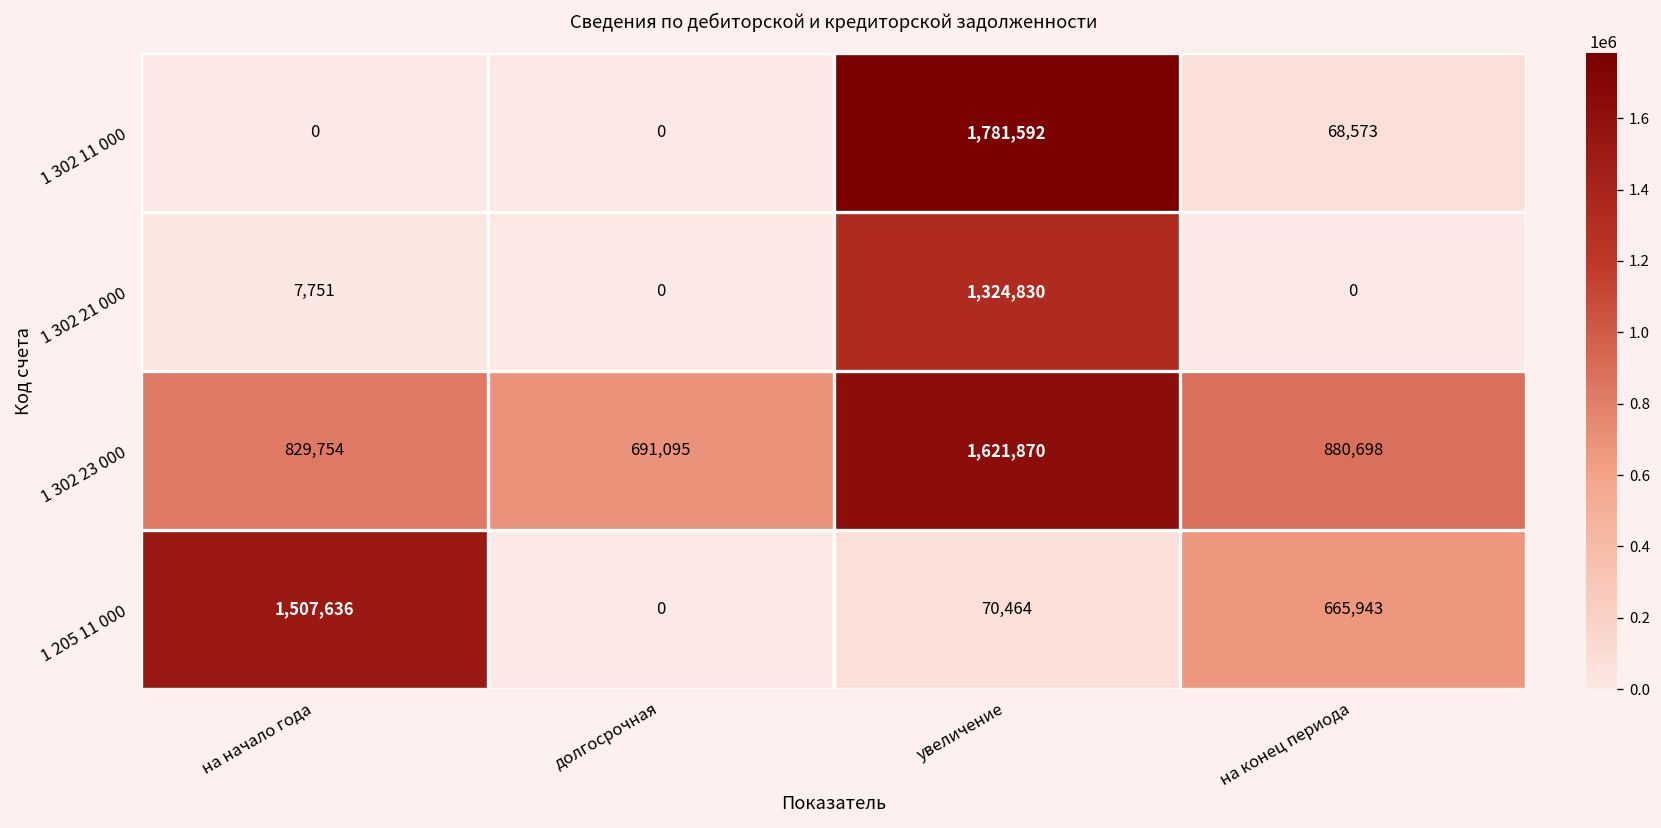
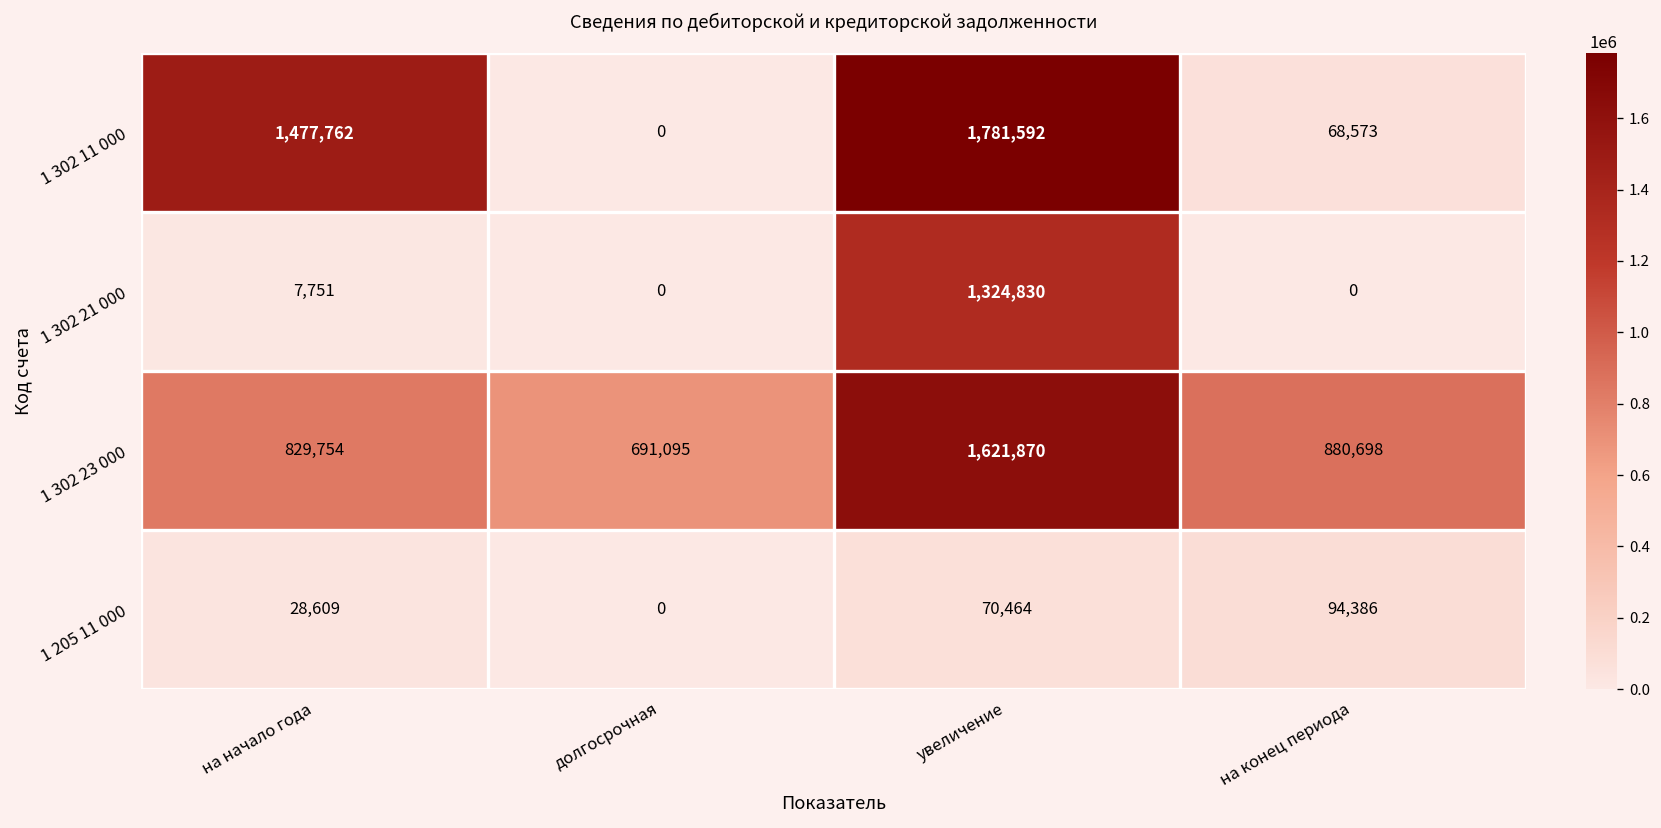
  {
    "1 302 11 000": {
-     "на начало года": "0",
+     "на начало года": "1,477,762",
      "долгосрочная": "0",
      "увеличение": "1,781,592",
      "на конец периода": "68,573"
    },
    "1 302 21 000": {
      "на начало года": "7,751",
      "долгосрочная": "0",
      "увеличение": "1,324,830",
      "на конец периода": "0"
    },
    "1 302 23 000": {
      "на начало года": "829,754",
      "долгосрочная": "691,095",
      "увеличение": "1,621,870",
      "на конец периода": "880,698"
    },
    "1 205 11 000": {
-     "на начало года": "1,507,636",
+     "на начало года": "28,609",
      "долгосрочная": "0",
      "увеличение": "70,464",
-     "на конец периода": "665,943"
+     "на конец периода": "94,386"
    }
  }
